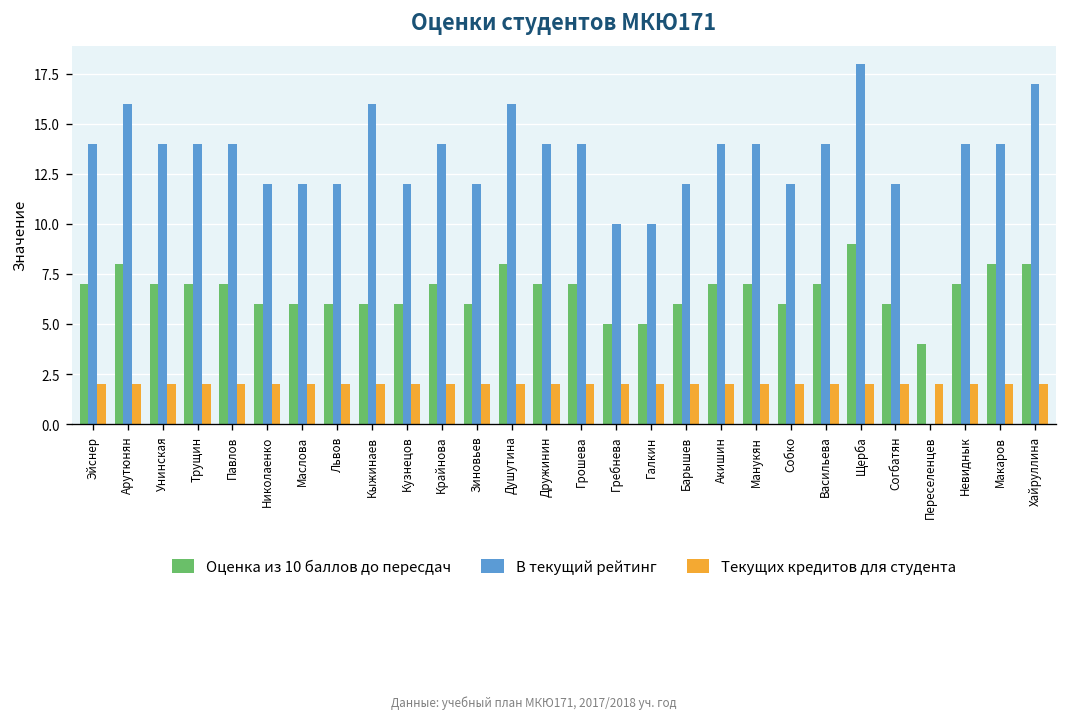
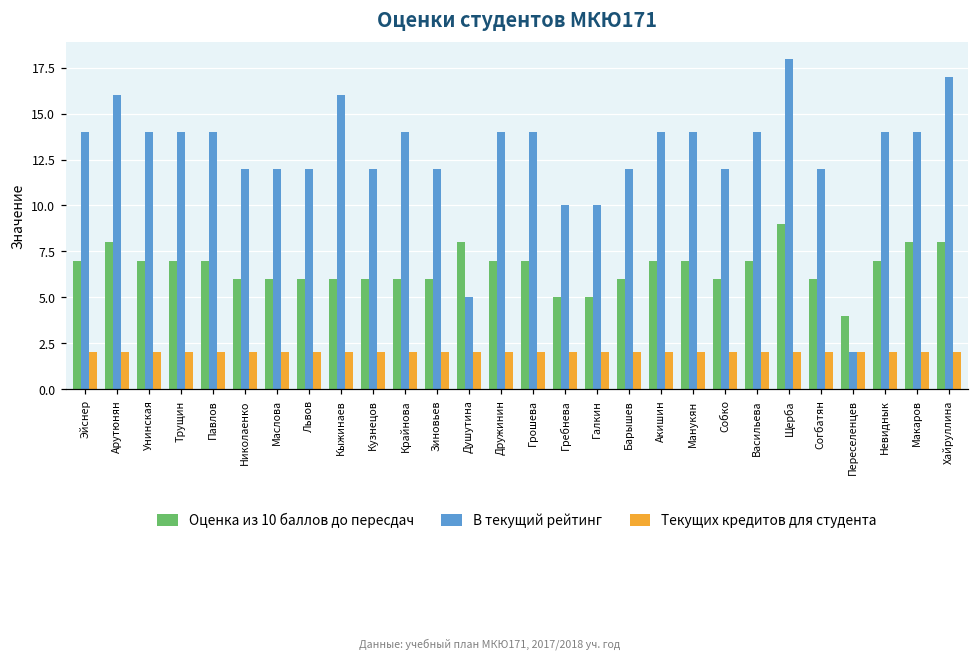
  {
    "Оценка из 10 баллов до пересдач": {
      "Эйснер": 7,
      "Арутюнян": 8,
      "Унинская": 7,
      "Трущин": 7,
      "Павлов": 7,
      "Николаенко": 6,
      "Маслова": 6,
      "Львов": 6,
      "Кыжинаев": 6,
      "Кузнецов": 6,
-     "Крайнова": 7,
+     "Крайнова": 6,
      "Зиновьев": 6,
      "Душутина": 8,
      "Дружинин": 7,
      "Грошева": 7,
      "Гребнева": 5,
      "Галкин": 5,
      "Барышев": 6,
      "Акишин": 7,
      "Манукян": 7,
      "Собко": 6,
      "Васильева": 7,
      "Щерба": 9,
      "Согбатян": 6,
      "Переселенцев": 4,
      "Невиднык": 7,
      "Макаров": 8,
      "Хайруллина": 8
    },
    "В текущий рейтинг": {
      "Эйснер": 14,
      "Арутюнян": 16,
      "Унинская": 14,
      "Трущин": 14,
      "Павлов": 14,
      "Николаенко": 12,
      "Маслова": 12,
      "Львов": 12,
      "Кыжинаев": 16,
      "Кузнецов": 12,
      "Крайнова": 14,
      "Зиновьев": 12,
-     "Душутина": 16,
+     "Душутина": 5,
      "Дружинин": 14,
      "Грошева": 14,
      "Гребнева": 10,
      "Галкин": 10,
      "Барышев": 12,
      "Акишин": 14,
      "Манукян": 14,
      "Собко": 12,
      "Васильева": 14,
      "Щерба": 18,
      "Согбатян": 12,
-     "Переселенцев": 0,
+     "Переселенцев": 2,
      "Невиднык": 14,
      "Макаров": 14,
      "Хайруллина": 17
    },
    "Текущих кредитов для студента": {
      "Эйснер": 2,
      "Арутюнян": 2,
      "Унинская": 2,
      "Трущин": 2,
      "Павлов": 2,
      "Николаенко": 2,
      "Маслова": 2,
      "Львов": 2,
      "Кыжинаев": 2,
      "Кузнецов": 2,
      "Крайнова": 2,
      "Зиновьев": 2,
      "Душутина": 2,
      "Дружинин": 2,
      "Грошева": 2,
      "Гребнева": 2,
      "Галкин": 2,
      "Барышев": 2,
      "Акишин": 2,
      "Манукян": 2,
      "Собко": 2,
      "Васильева": 2,
      "Щерба": 2,
      "Согбатян": 2,
      "Переселенцев": 2,
      "Невиднык": 2,
      "Макаров": 2,
      "Хайруллина": 2
    }
  }
